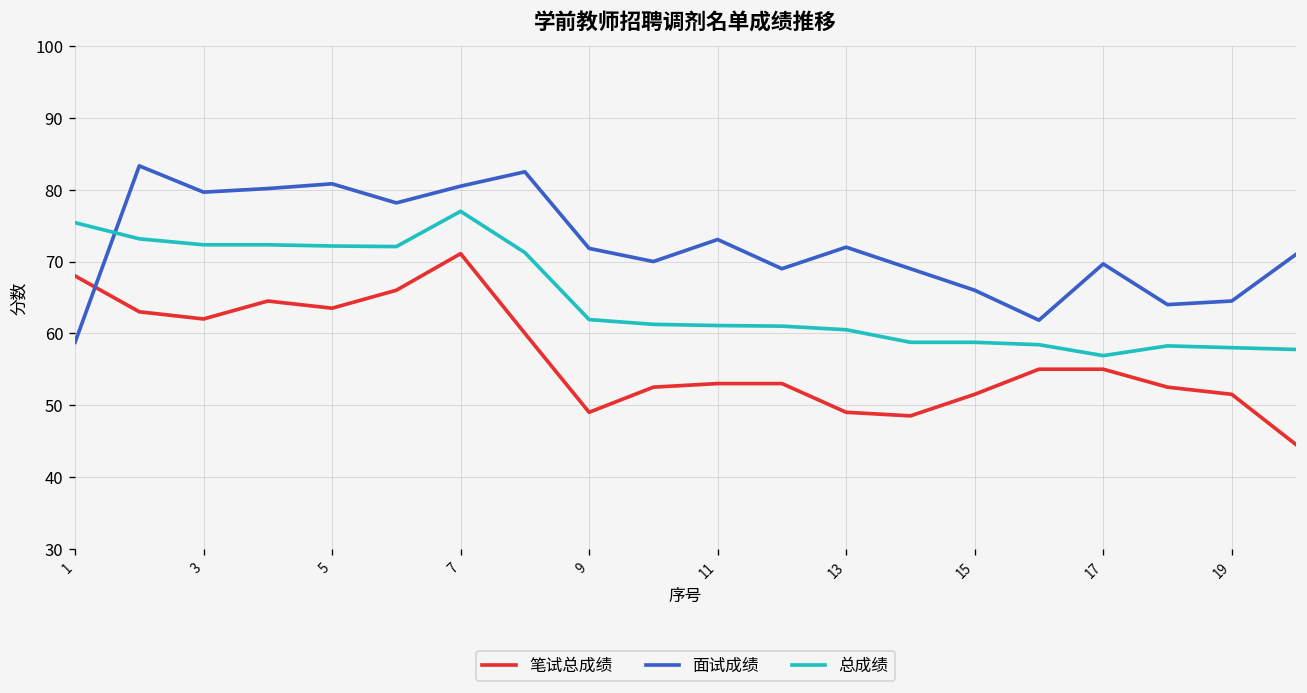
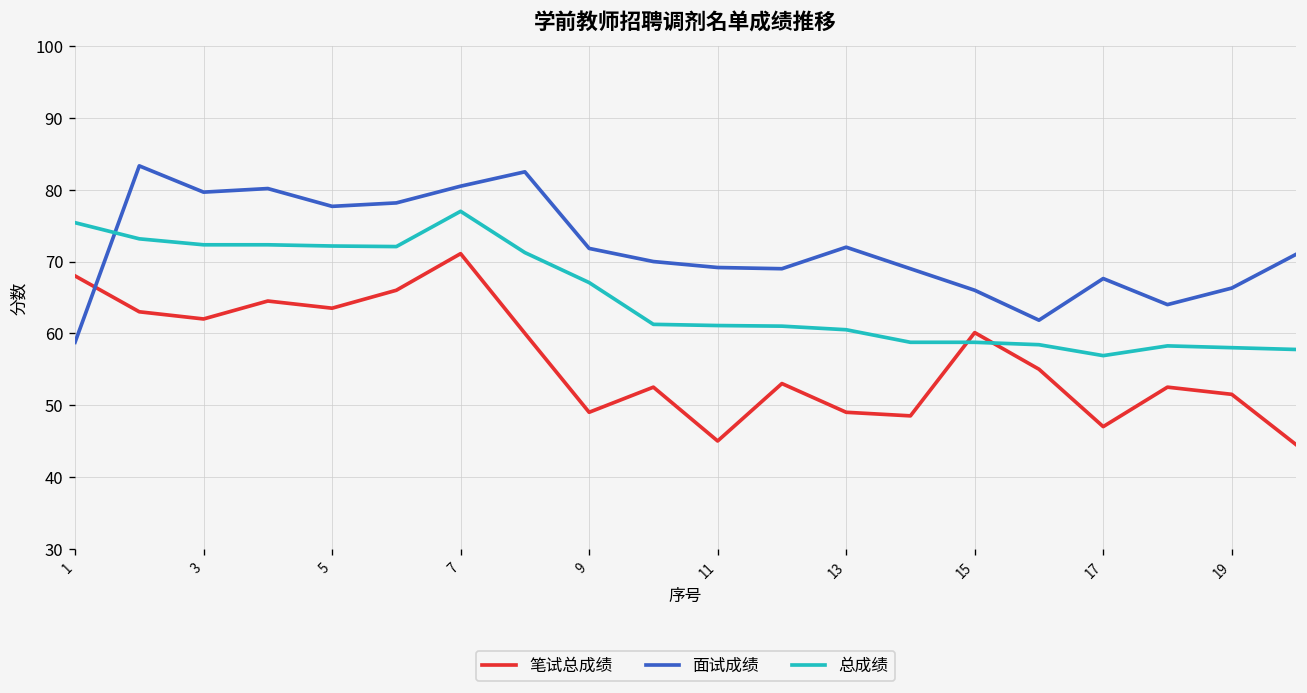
  {
    "笔试总成绩": {
      "1": 68,
      "3": 62,
      "5": 64,
      "7": 71,
      "9": 49,
-     "11": 53,
+     "11": 45,
      "13": 49,
-     "15": 52,
-     "17": 55,
+     "15": 60,
+     "17": 47,
      "19": 52
    },
    "面试成绩": {
      "1": 59,
      "3": 80,
-     "5": 81,
+     "5": 78,
      "7": 81,
      "9": 72,
-     "11": 73,
+     "11": 69,
      "13": 72,
      "15": 66,
-     "17": 70,
-     "19": 65
+     "17": 68,
+     "19": 66
    },
    "总成绩": {
      "1": 75,
      "3": 72,
      "5": 72,
      "7": 77,
-     "9": 62,
+     "9": 67,
      "11": 61,
      "13": 61,
      "15": 59,
      "17": 57,
      "19": 58
    }
  }
